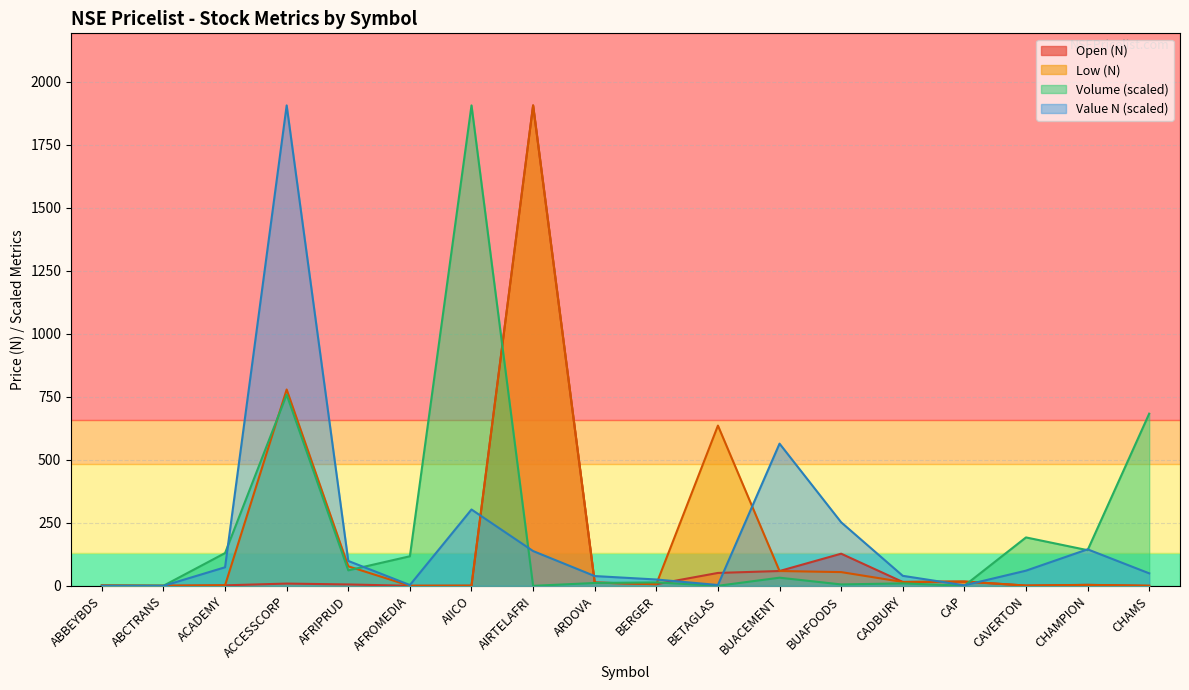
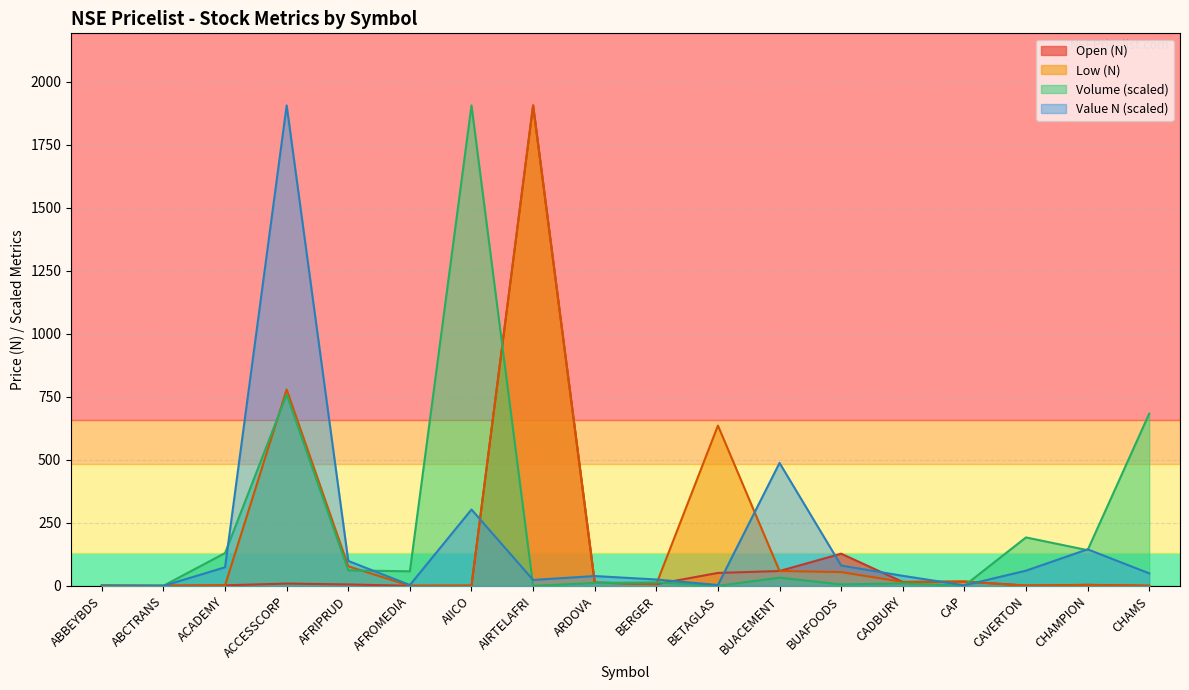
  {
    "Open (N)": {
      "ACCESSCORP": 10,
      "AFRIPRUD": 10,
      "BETAGLAS": 50,
      "BUAFOODS": 130
    },
    "Low (N)": {
      "ACCESSCORP": 780,
      "AFRIPRUD": 80,
      "BETAGLAS": 640,
      "BUAFOODS": 50
    },
    "Volume (scaled)": {
      "ACADEMY": 130,
      "ACCESSCORP": 760,
      "AFRIPRUD": 60,
-     "AFROMEDIA": 120,
+     "AFROMEDIA": 60,
      "AIICO": 1910,
      "AIRTELAFRI": 0,
      "BUACEMENT": 30,
      "BUAFOODS": 10,
      "CAVERTON": 190,
      "CHAMS": 680
    },
    "Value N (scaled)": {
      "ACADEMY": 70,
      "ACCESSCORP": 1910,
      "AFRIPRUD": 100,
      "AIICO": 300,
-     "AIRTELAFRI": 140,
+     "AIRTELAFRI": 20,
      "ARDOVA": 40,
      "BERGER": 30,
-     "BUACEMENT": 560,
-     "BUAFOODS": 250,
+     "BUACEMENT": 490,
+     "BUAFOODS": 80,
      "CADBURY": 40,
      "CAVERTON": 60,
      "CHAMS": 50
    }
  }
